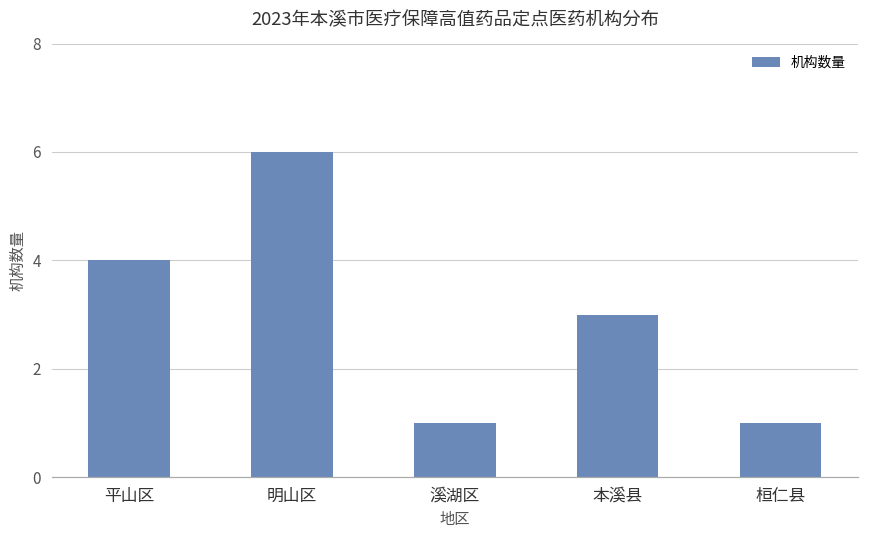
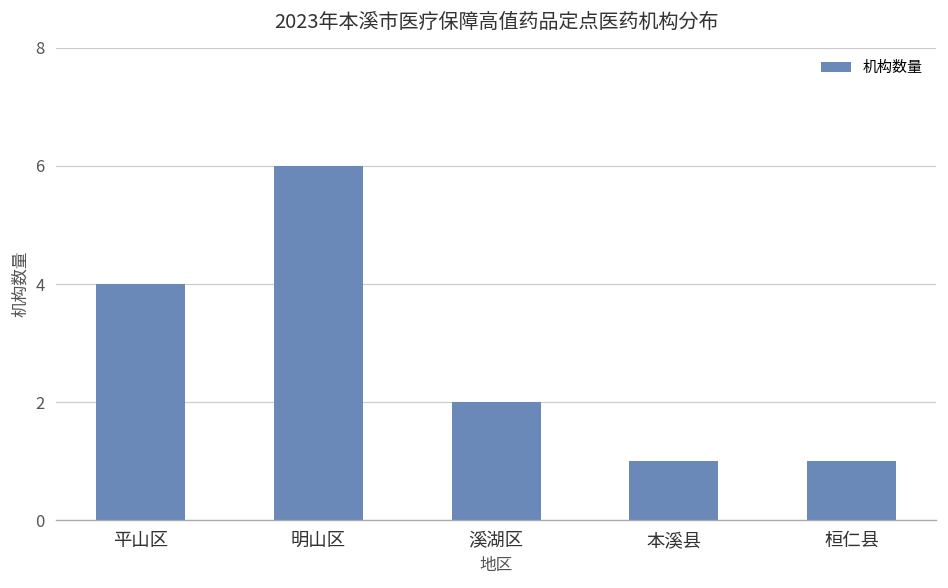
  {
    "平山区": 4,
    "明山区": 6,
-   "溪湖区": 1,
-   "本溪县": 3,
+   "溪湖区": 2,
+   "本溪县": 1,
    "桓仁县": 1
  }
